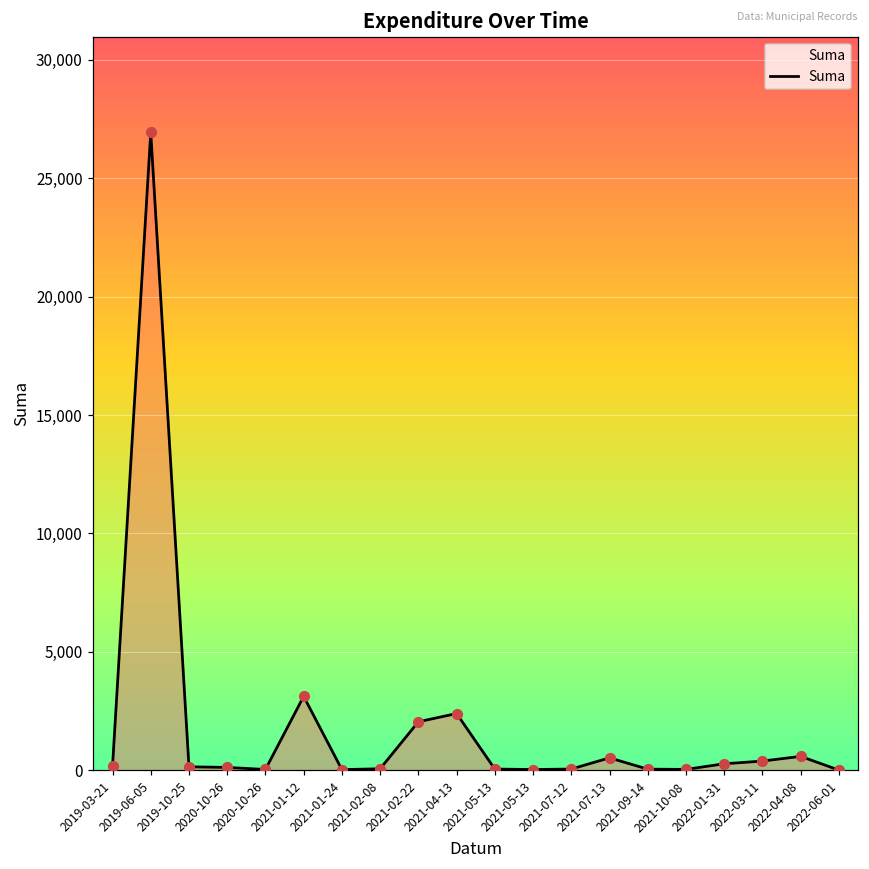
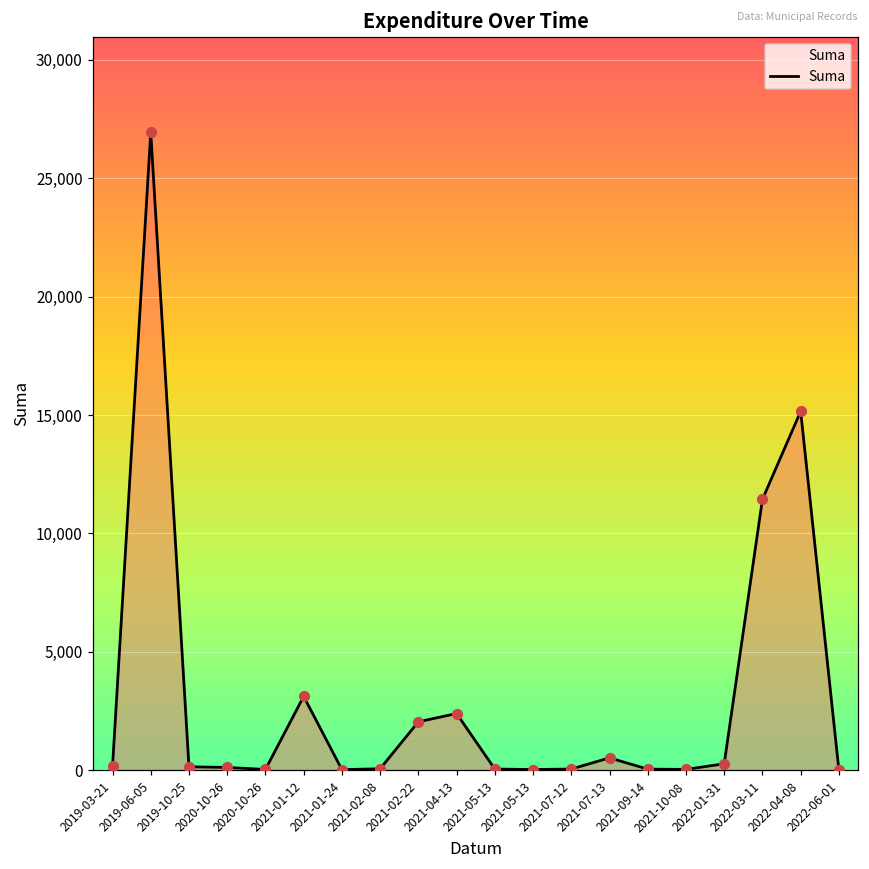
  {
    "2019-03-21": "200",
    "2019-06-05": "26,900",
    "2019-10-25": "100",
    "2021-01-12": "3,100",
    "2021-01-24": "0",
    "2021-02-08": "100",
    "2021-02-22": "2,000",
    "2021-04-13": "2,400",
    "2021-07-12": "0",
    "2021-07-13": "500",
    "2021-09-14": "0",
    "2021-10-08": "0",
    "2022-01-31": "300",
-   "2022-03-11": "400",
-   "2022-04-08": "600",
+   "2022-03-11": "11,400",
+   "2022-04-08": "15,200",
    "2022-06-01": "0"
  }
